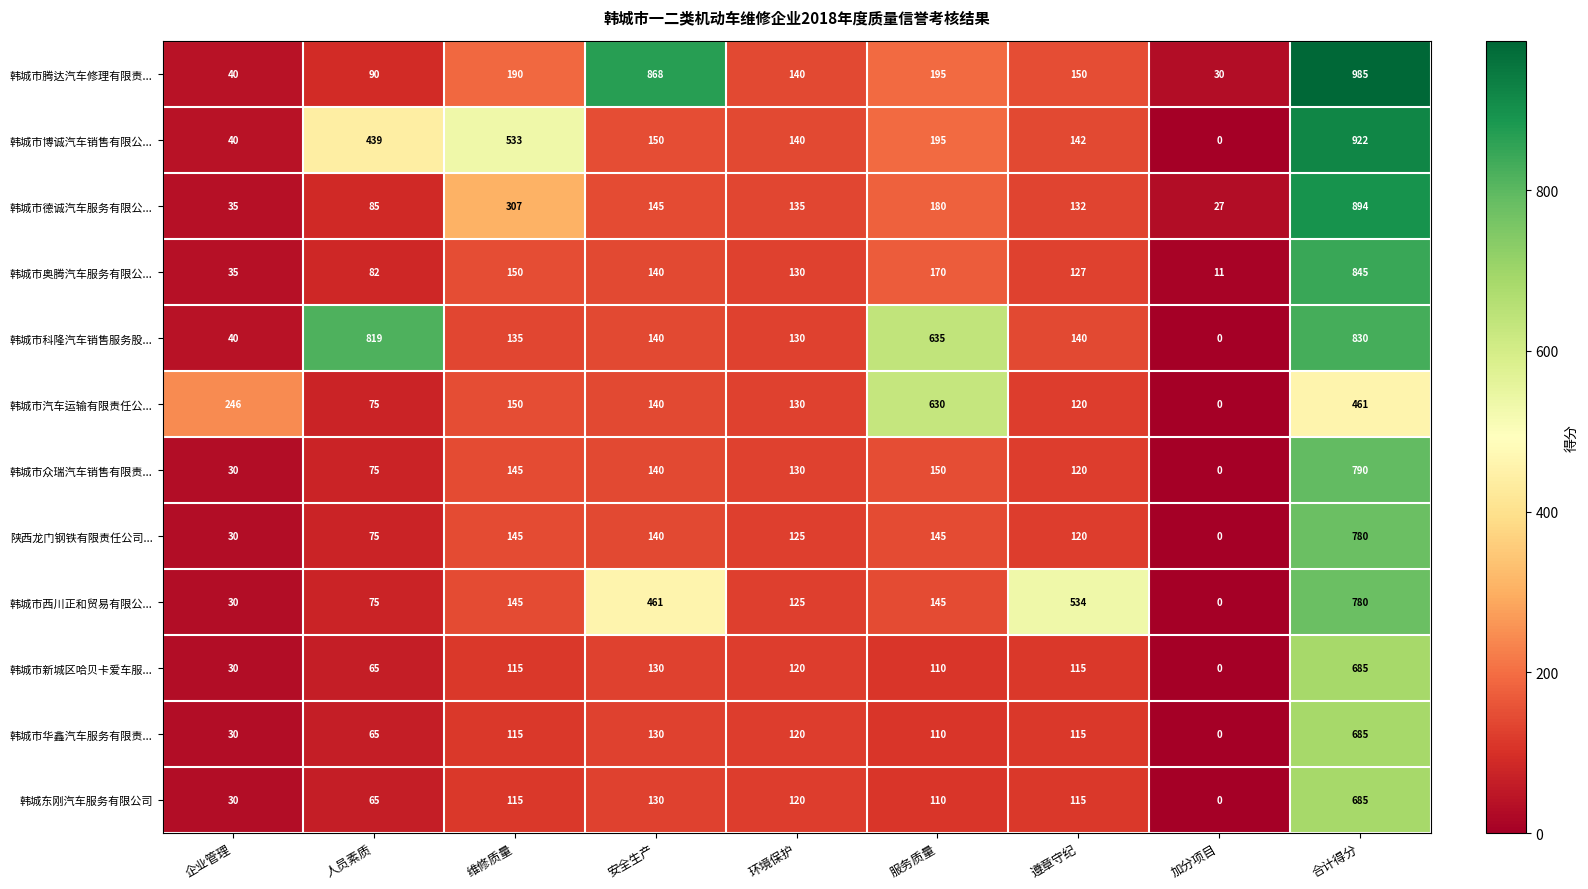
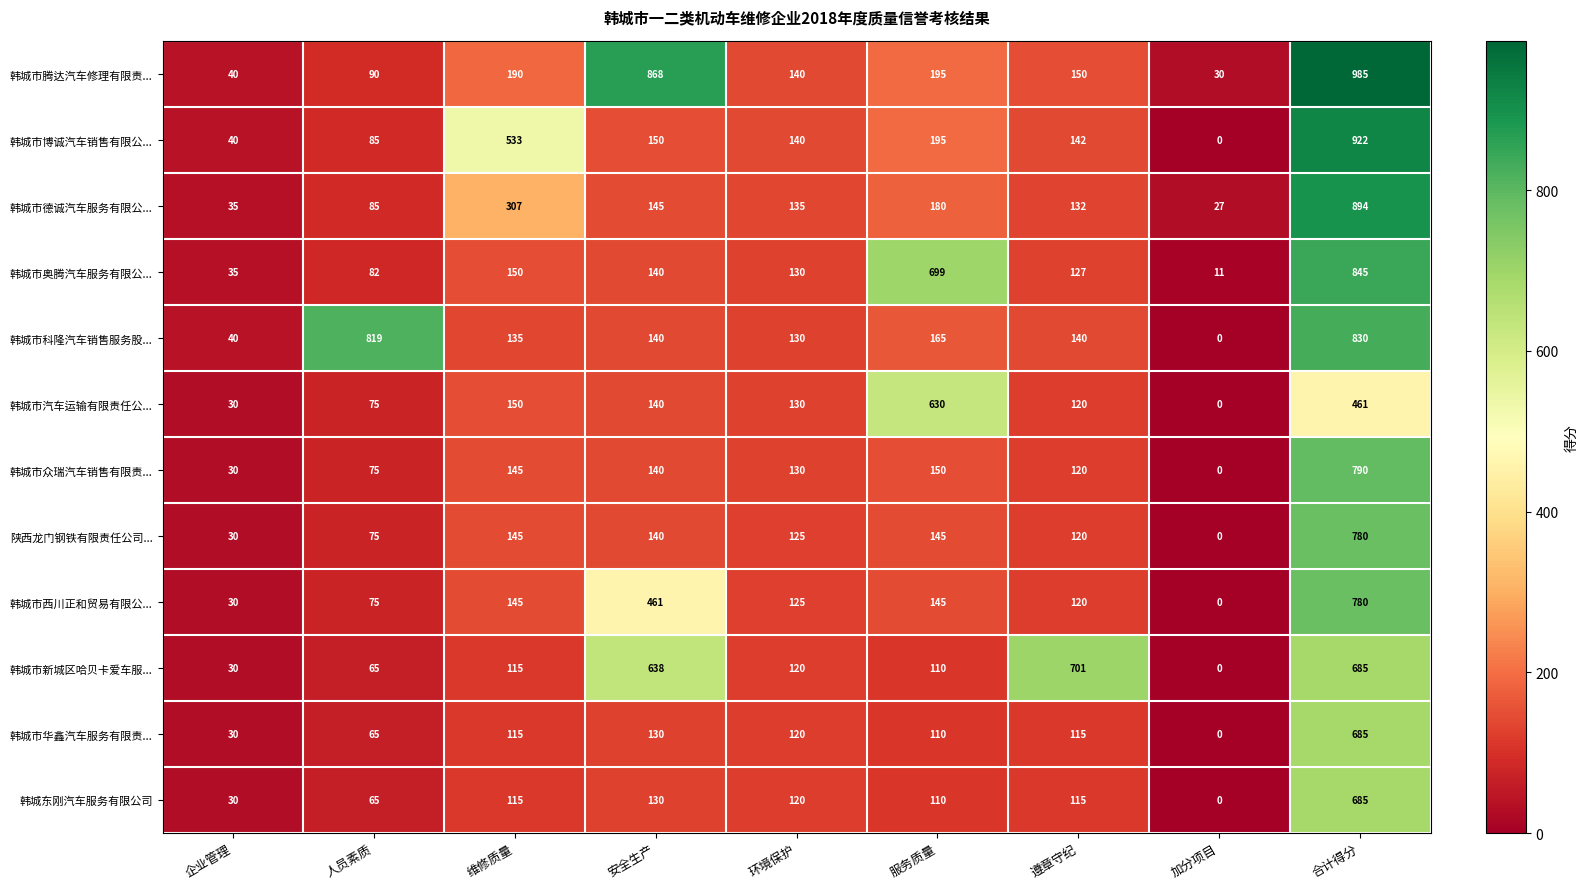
  {
    "韩城市腾达汽车修理有限责...": {
      "企业管理": 40,
      "人员素质": 90,
      "维修质量": 190,
      "安全生产": 868,
      "环境保护": 140,
      "服务质量": 195,
      "遵章守纪": 150,
      "加分项目": 30,
      "合计得分": 985
    },
    "韩城市博诚汽车销售有限公...": {
      "企业管理": 40,
-     "人员素质": 439,
+     "人员素质": 85,
      "维修质量": 533,
      "安全生产": 150,
      "环境保护": 140,
      "服务质量": 195,
      "遵章守纪": 142,
      "加分项目": 0,
      "合计得分": 922
    },
    "韩城市德诚汽车服务有限公...": {
      "企业管理": 35,
      "人员素质": 85,
      "维修质量": 307,
      "安全生产": 145,
      "环境保护": 135,
      "服务质量": 180,
      "遵章守纪": 132,
      "加分项目": 27,
      "合计得分": 894
    },
    "韩城市奥腾汽车服务有限公...": {
      "企业管理": 35,
      "人员素质": 82,
      "维修质量": 150,
      "安全生产": 140,
      "环境保护": 130,
-     "服务质量": 170,
+     "服务质量": 699,
      "遵章守纪": 127,
      "加分项目": 11,
      "合计得分": 845
    },
    "韩城市科隆汽车销售服务股...": {
      "企业管理": 40,
      "人员素质": 819,
      "维修质量": 135,
      "安全生产": 140,
      "环境保护": 130,
-     "服务质量": 635,
+     "服务质量": 165,
      "遵章守纪": 140,
      "加分项目": 0,
      "合计得分": 830
    },
    "韩城市汽车运输有限责任公...": {
-     "企业管理": 246,
+     "企业管理": 30,
      "人员素质": 75,
      "维修质量": 150,
      "安全生产": 140,
      "环境保护": 130,
      "服务质量": 630,
      "遵章守纪": 120,
      "加分项目": 0,
      "合计得分": 461
    },
    "韩城市众瑞汽车销售有限责...": {
      "企业管理": 30,
      "人员素质": 75,
      "维修质量": 145,
      "安全生产": 140,
      "环境保护": 130,
      "服务质量": 150,
      "遵章守纪": 120,
      "加分项目": 0,
      "合计得分": 790
    },
    "陕西龙门钢铁有限责任公司...": {
      "企业管理": 30,
      "人员素质": 75,
      "维修质量": 145,
      "安全生产": 140,
      "环境保护": 125,
      "服务质量": 145,
      "遵章守纪": 120,
      "加分项目": 0,
      "合计得分": 780
    },
    "韩城市西川正和贸易有限公...": {
      "企业管理": 30,
      "人员素质": 75,
      "维修质量": 145,
      "安全生产": 461,
      "环境保护": 125,
      "服务质量": 145,
-     "遵章守纪": 534,
+     "遵章守纪": 120,
      "加分项目": 0,
      "合计得分": 780
    },
    "韩城市新城区哈贝卡爱车服...": {
      "企业管理": 30,
      "人员素质": 65,
      "维修质量": 115,
-     "安全生产": 130,
+     "安全生产": 638,
      "环境保护": 120,
      "服务质量": 110,
-     "遵章守纪": 115,
+     "遵章守纪": 701,
      "加分项目": 0,
      "合计得分": 685
    },
    "韩城市华鑫汽车服务有限责...": {
      "企业管理": 30,
      "人员素质": 65,
      "维修质量": 115,
      "安全生产": 130,
      "环境保护": 120,
      "服务质量": 110,
      "遵章守纪": 115,
      "加分项目": 0,
      "合计得分": 685
    },
    "韩城东刚汽车服务有限公司": {
      "企业管理": 30,
      "人员素质": 65,
      "维修质量": 115,
      "安全生产": 130,
      "环境保护": 120,
      "服务质量": 110,
      "遵章守纪": 115,
      "加分项目": 0,
      "合计得分": 685
    }
  }
